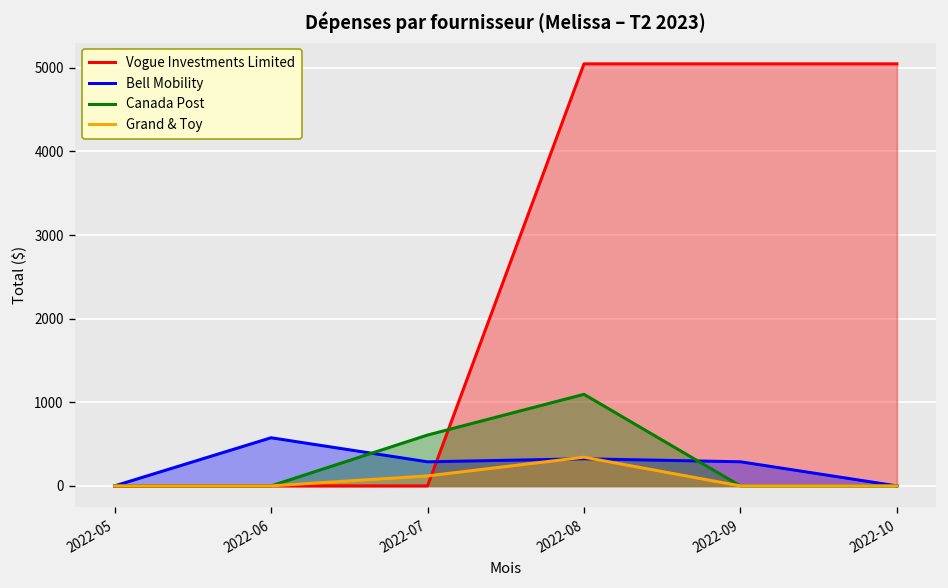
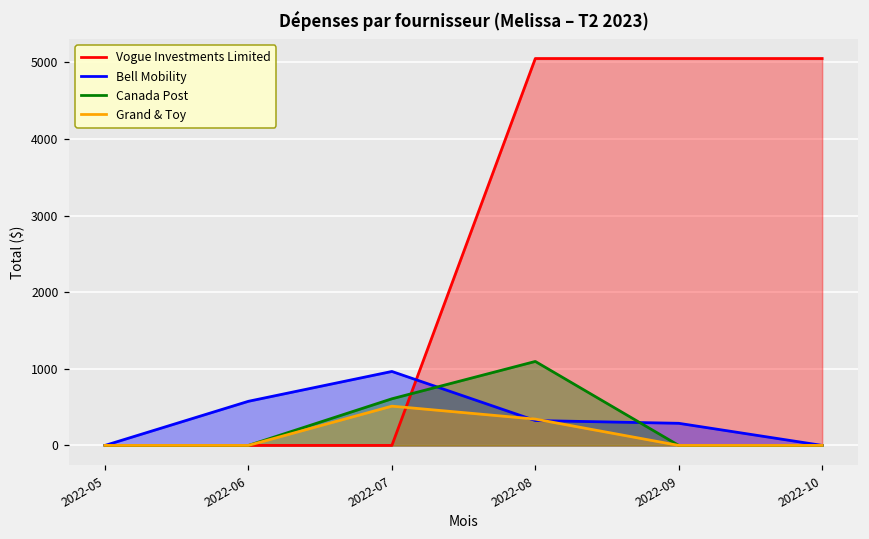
  {
    "Vogue Investments Limited": {
      "2022-07": 0,
      "2022-08": 5000,
      "2022-09": 5000,
      "2022-10": 5000
    },
    "Bell Mobility": {
      "2022-06": 600,
-     "2022-07": 300,
+     "2022-07": 1000,
      "2022-09": 300
    },
    "Canada Post": {
      "2022-07": 600,
      "2022-08": 1100
    },
    "Grand & Toy": {
-     "2022-07": 100
+     "2022-07": 500
    }
  }
